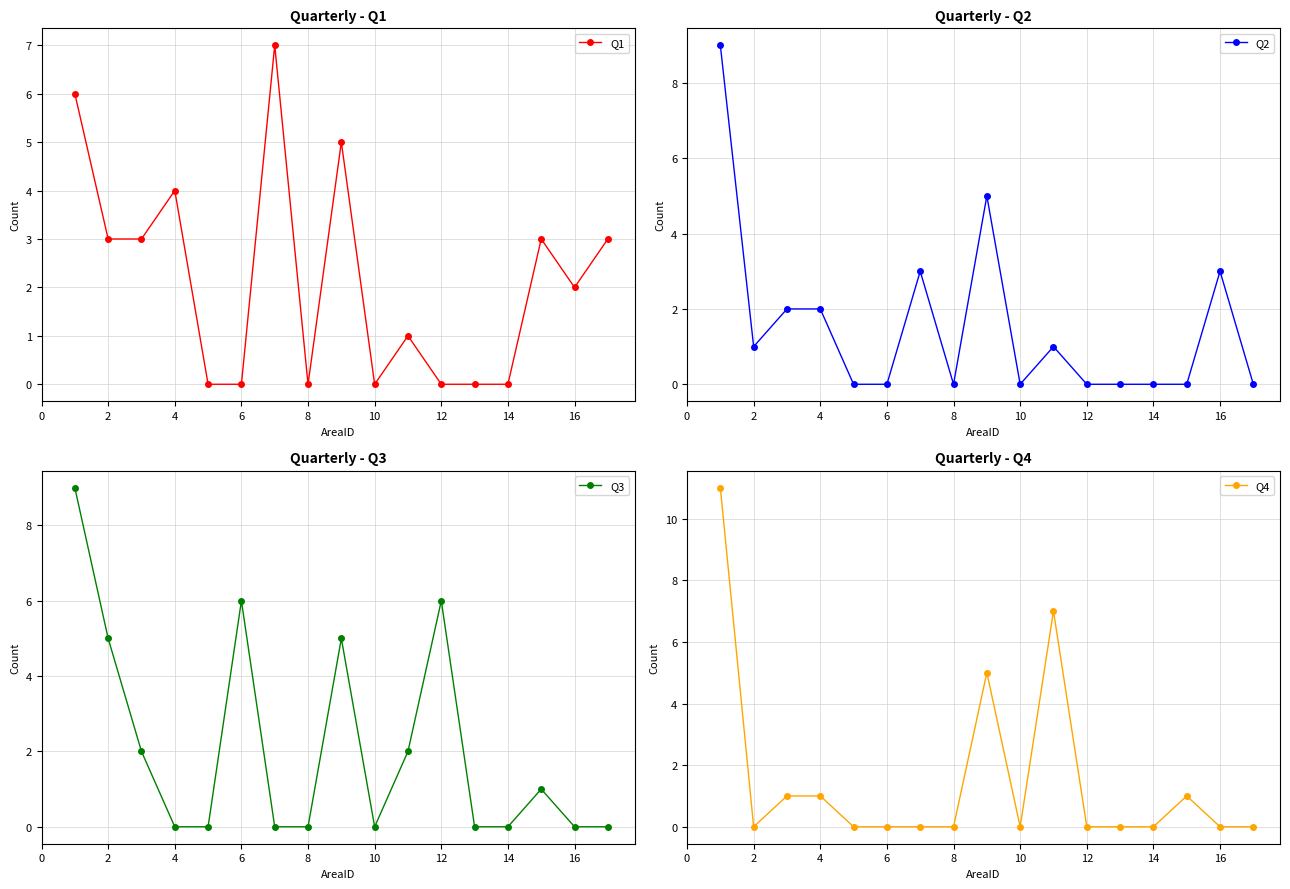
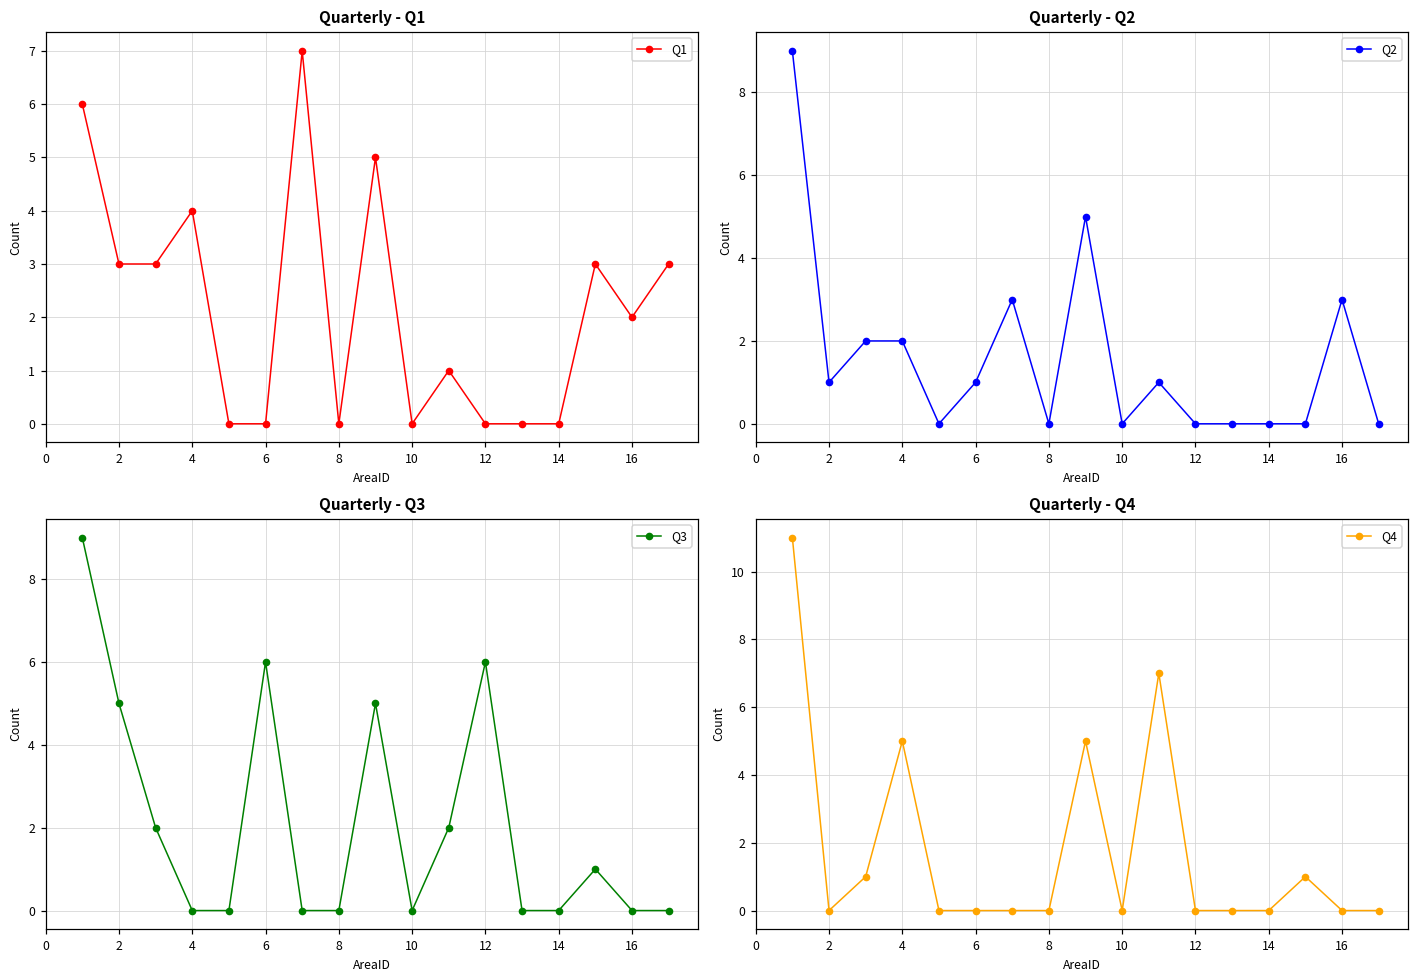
  {
    "Quarterly - Q1": {
      "2": 3.0,
      "4": 4.0,
      "6": 0.0,
      "8": 0.0,
      "10": 0.0,
      "12": 0.0,
      "14": 0.0,
      "16": 2.0
    },
    "Quarterly - Q2": {
      "2": 1,
      "4": 2,
-     "6": 0,
+     "6": 1,
      "8": 0,
      "10": 0,
      "12": 0,
      "14": 0,
      "16": 3
    },
    "Quarterly - Q3": {
      "2": 5.0,
      "4": 0.0,
      "6": 6.0,
      "8": 0.0,
      "10": 0.0,
      "12": 6.0,
      "14": 0.0,
      "16": 0.0
    },
    "Quarterly - Q4": {
      "2": 0,
-     "4": 1,
+     "4": 5,
      "6": 0,
      "8": 0,
      "10": 0,
      "12": 0,
      "14": 0,
      "16": 0
    }
  }
